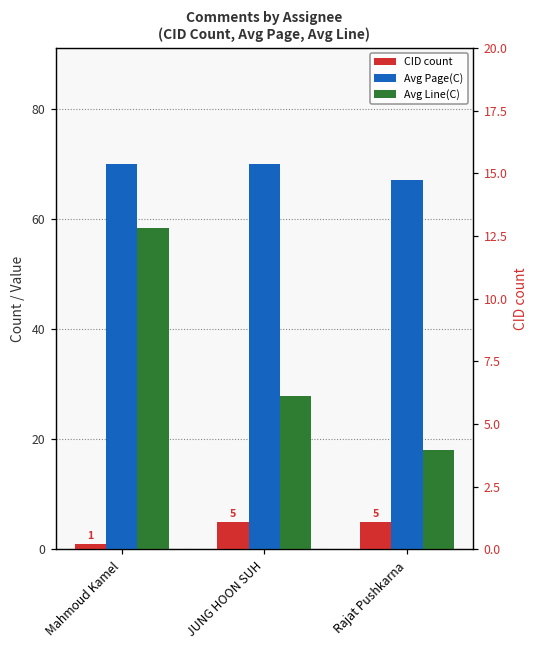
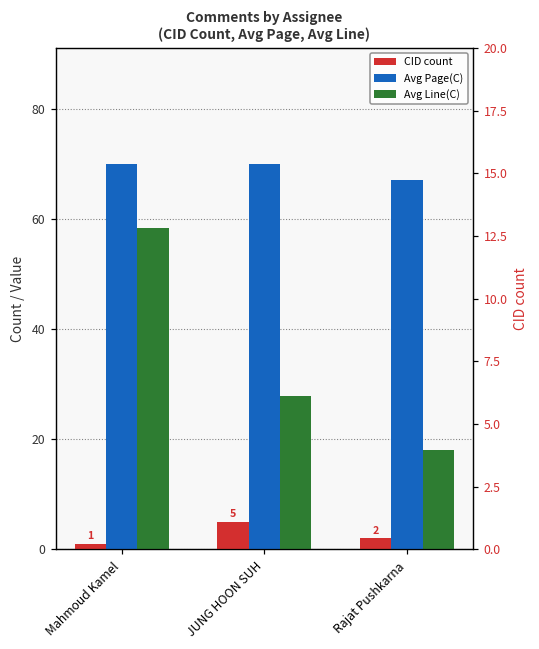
  {
    "CID count": {
      "Mahmoud Kamel": 1,
      "JUNG HOON SUH": 5,
-     "Rajat Pushkarna": 5
+     "Rajat Pushkarna": 2
    }
  }
